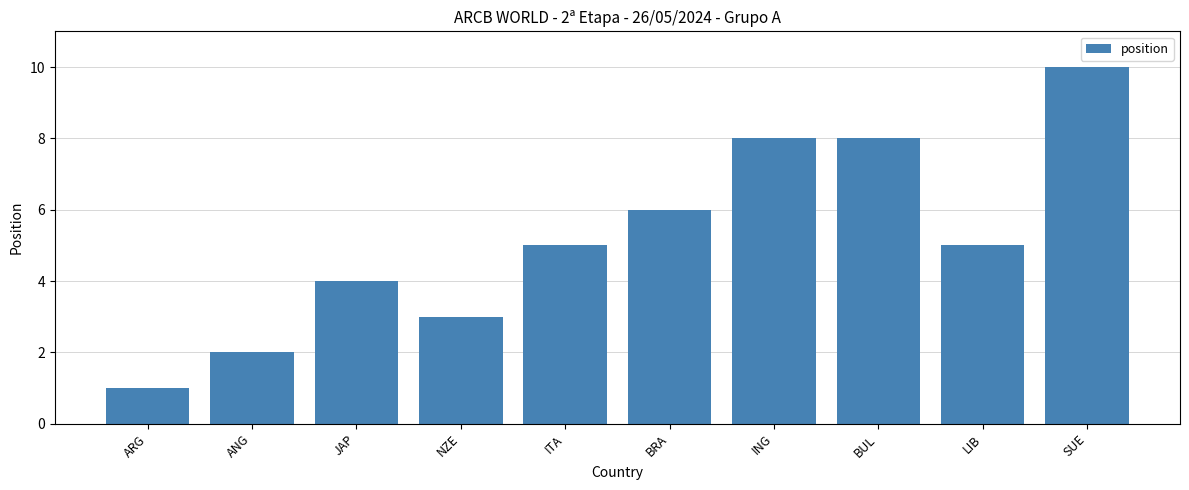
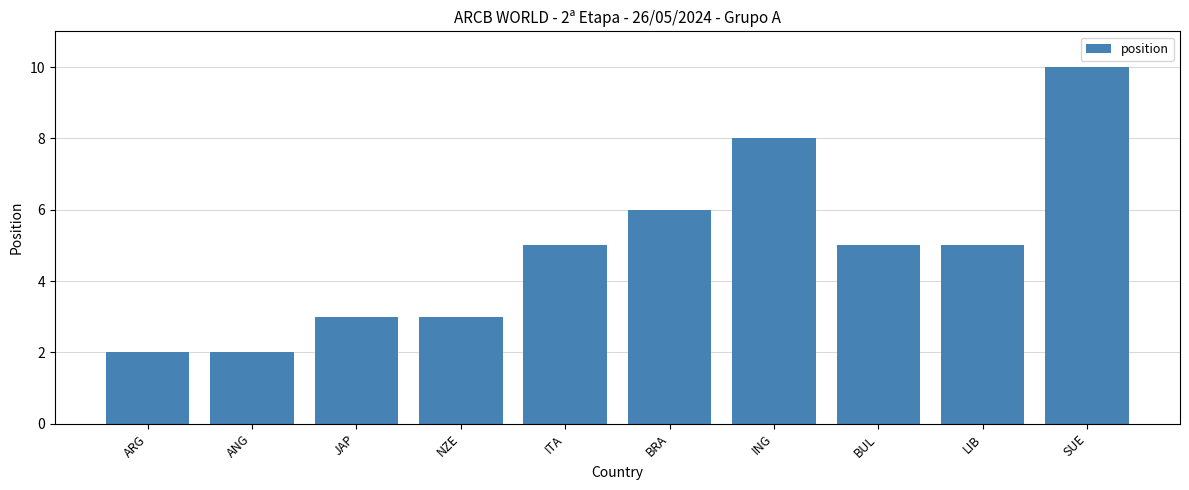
  {
-   "ARG": 1,
+   "ARG": 2,
    "ANG": 2,
-   "JAP": 4,
+   "JAP": 3,
    "NZE": 3,
    "ITA": 5,
    "BRA": 6,
    "ING": 8,
-   "BUL": 8,
+   "BUL": 5,
    "LIB": 5,
    "SUE": 10
  }
